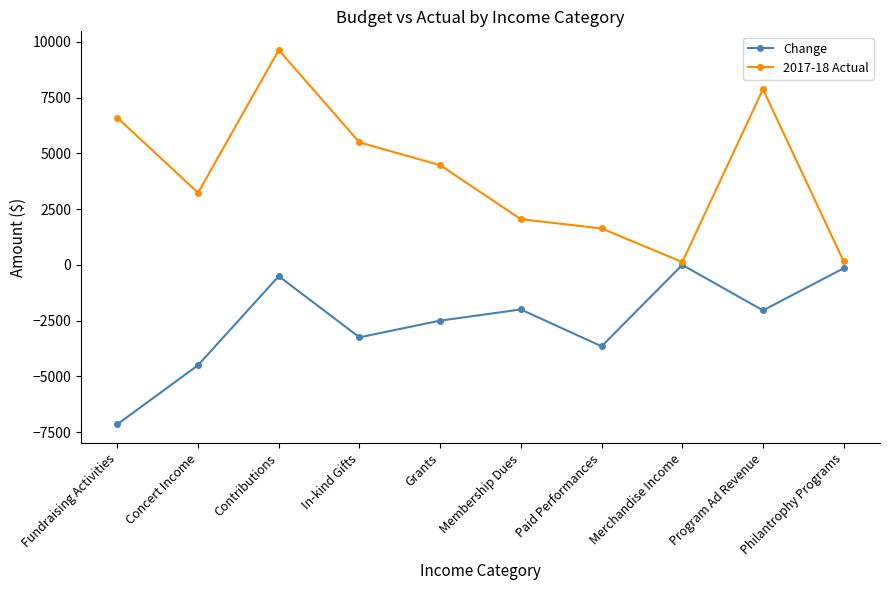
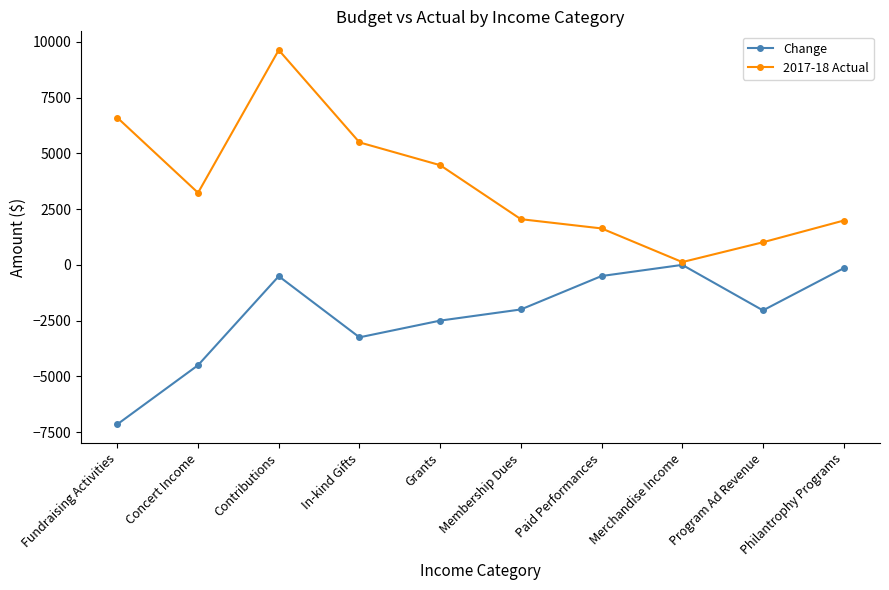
  {
    "Change": {
      "Fundraising Activities": -7200,
      "Concert Income": -4500,
      "Contributions": -500,
      "In-kind Gifts": -3300,
      "Grants": -2500,
      "Membership Dues": -2000,
-     "Paid Performances": -3700,
+     "Paid Performances": -500,
      "Merchandise Income": 0,
      "Program Ad Revenue": -2000,
      "Philantrophy Programs": -200
    },
    "2017-18 Actual": {
      "Fundraising Activities": 6600,
      "Concert Income": 3200,
      "Contributions": 9600,
      "In-kind Gifts": 5500,
      "Grants": 4500,
      "Membership Dues": 2100,
      "Paid Performances": 1600,
      "Merchandise Income": 100,
-     "Program Ad Revenue": 7900,
-     "Philantrophy Programs": 200
+     "Program Ad Revenue": 1000,
+     "Philantrophy Programs": 2000
    }
  }
